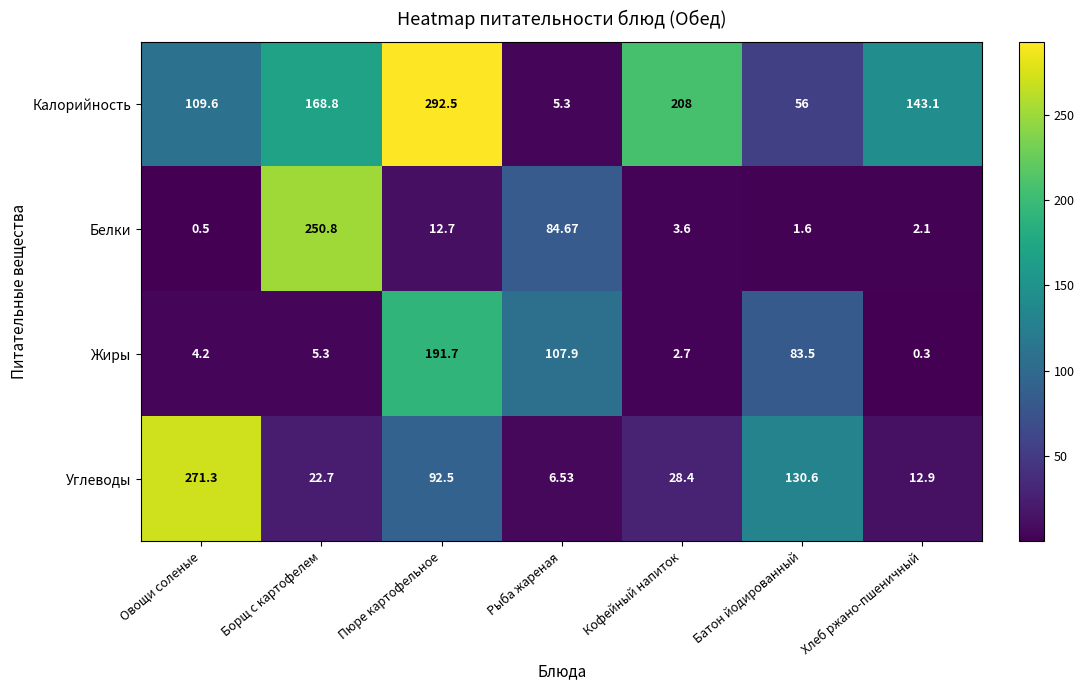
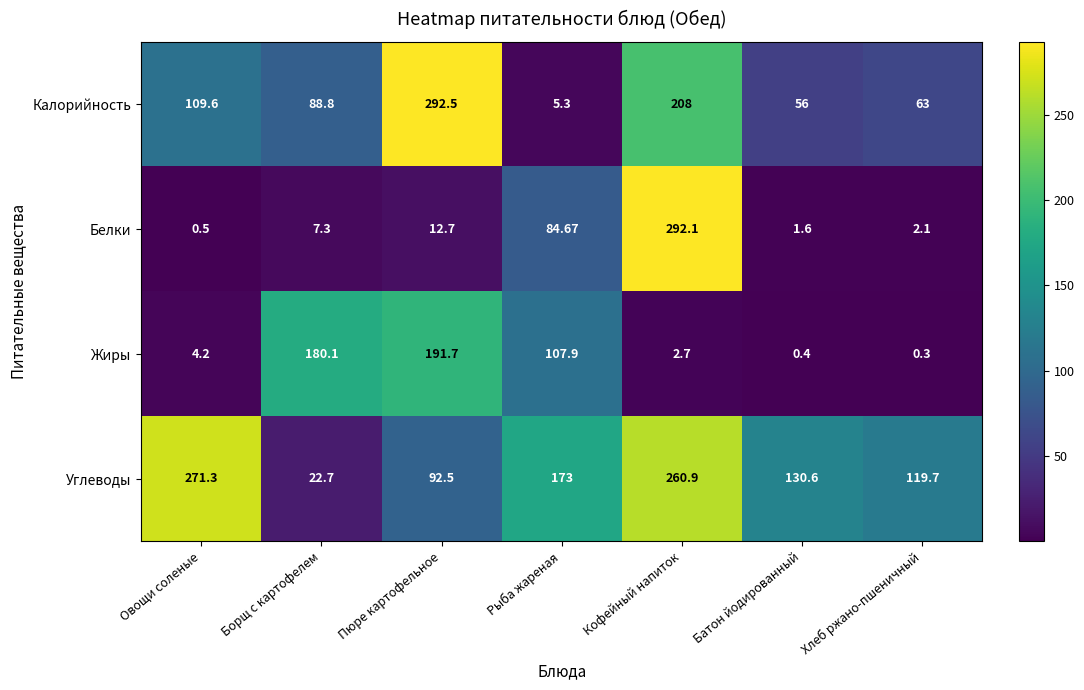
  {
    "Калорийность": {
      "Овощи соленые": 109.6,
-     "Борщ с картофелем": 168.8,
+     "Борщ с картофелем": 88.8,
      "Пюре картофельное": 292.5,
      "Рыба жареная": 5.3,
      "Кофейный напиток": 208,
      "Батон йодированный": 56,
-     "Хлеб ржано-пшеничный": 143.1
+     "Хлеб ржано-пшеничный": 63
    },
    "Белки": {
      "Овощи соленые": 0.5,
-     "Борщ с картофелем": 250.8,
+     "Борщ с картофелем": 7.3,
      "Пюре картофельное": 12.7,
      "Рыба жареная": 84.67,
-     "Кофейный напиток": 3.6,
+     "Кофейный напиток": 292.1,
      "Батон йодированный": 1.6,
      "Хлеб ржано-пшеничный": 2.1
    },
    "Жиры": {
      "Овощи соленые": 4.2,
-     "Борщ с картофелем": 5.3,
+     "Борщ с картофелем": 180.1,
      "Пюре картофельное": 191.7,
      "Рыба жареная": 107.9,
      "Кофейный напиток": 2.7,
-     "Батон йодированный": 83.5,
+     "Батон йодированный": 0.4,
      "Хлеб ржано-пшеничный": 0.3
    },
    "Углеводы": {
      "Овощи соленые": 271.3,
      "Борщ с картофелем": 22.7,
      "Пюре картофельное": 92.5,
-     "Рыба жареная": 6.53,
-     "Кофейный напиток": 28.4,
+     "Рыба жареная": 173,
+     "Кофейный напиток": 260.9,
      "Батон йодированный": 130.6,
-     "Хлеб ржано-пшеничный": 12.9
+     "Хлеб ржано-пшеничный": 119.7
    }
  }
